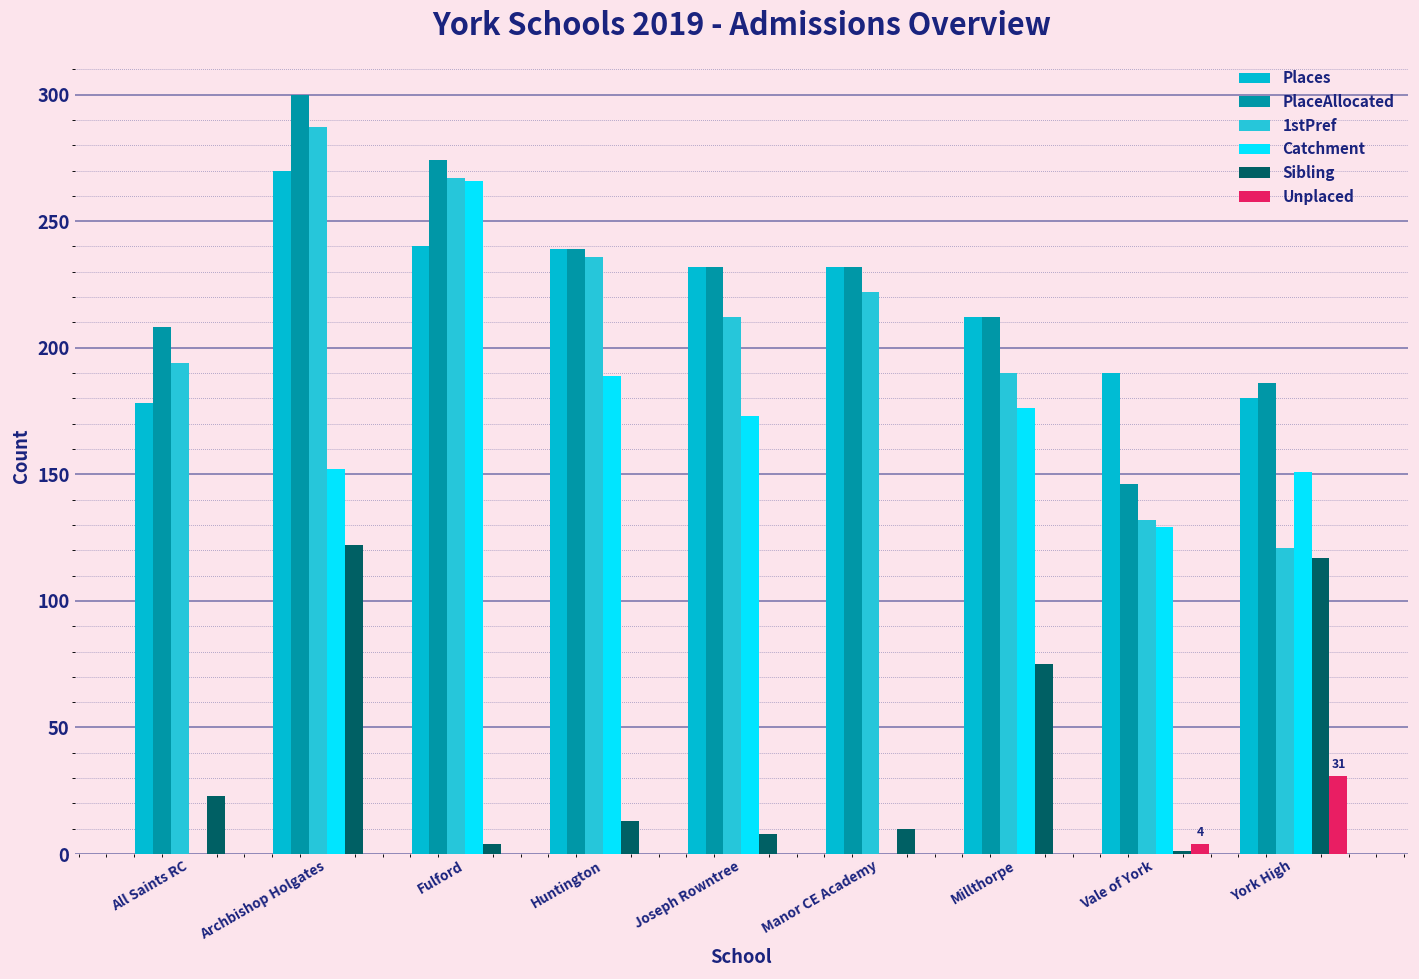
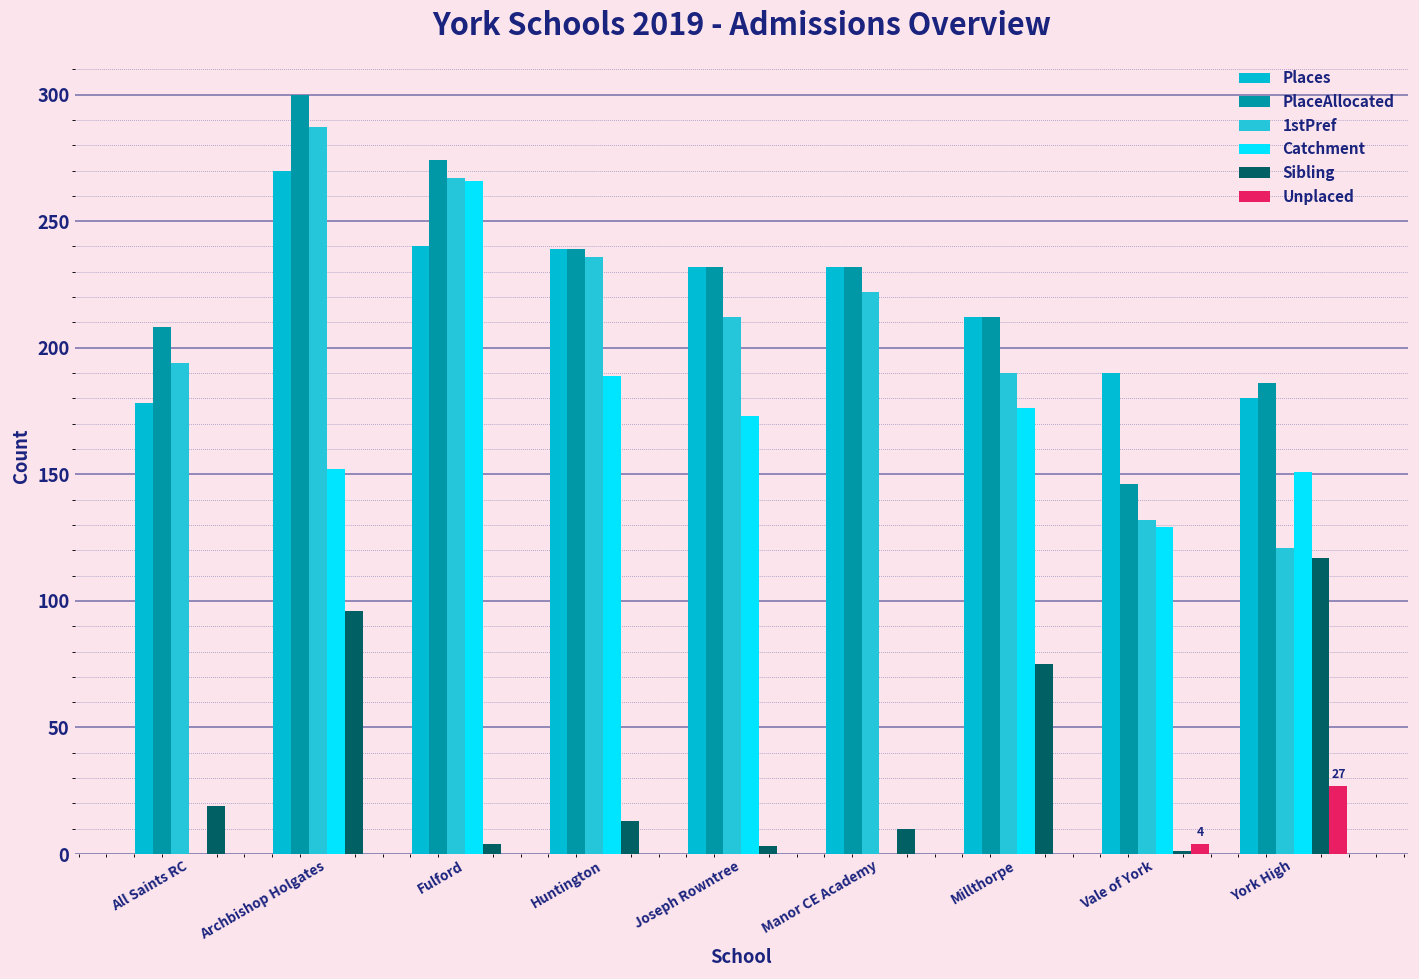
  {
    "Sibling": {
-     "All Saints RC": 23,
-     "Archbishop Holgates": 122,
+     "All Saints RC": 19,
+     "Archbishop Holgates": 96,
      "Fulford": 4,
      "Huntington": 13,
-     "Joseph Rowntree": 8,
+     "Joseph Rowntree": 3,
      "Manor CE Academy": 10,
      "Millthorpe": 75,
      "York High": 117
    },
    "Unplaced": {
      "Vale of York": 4,
-     "York High": 31
+     "York High": 27
    }
  }
